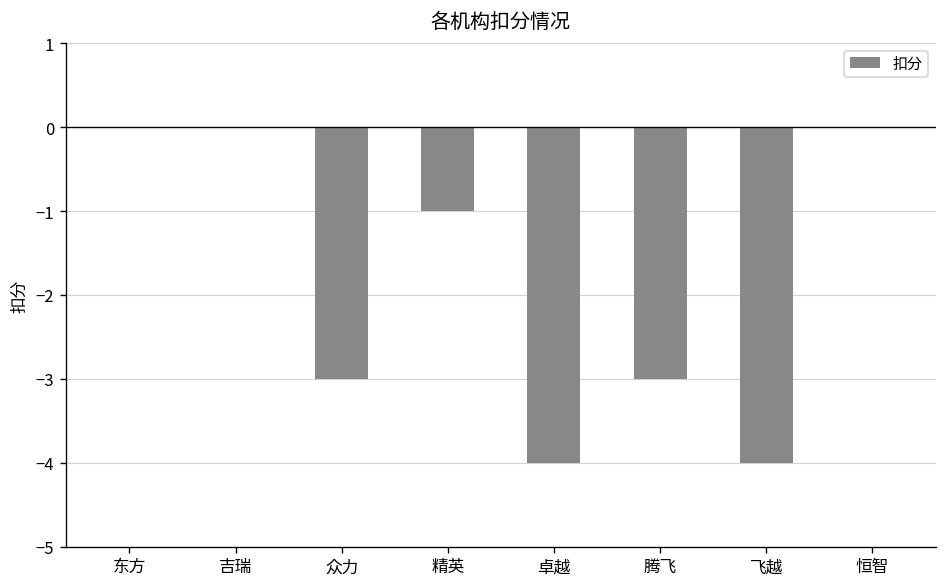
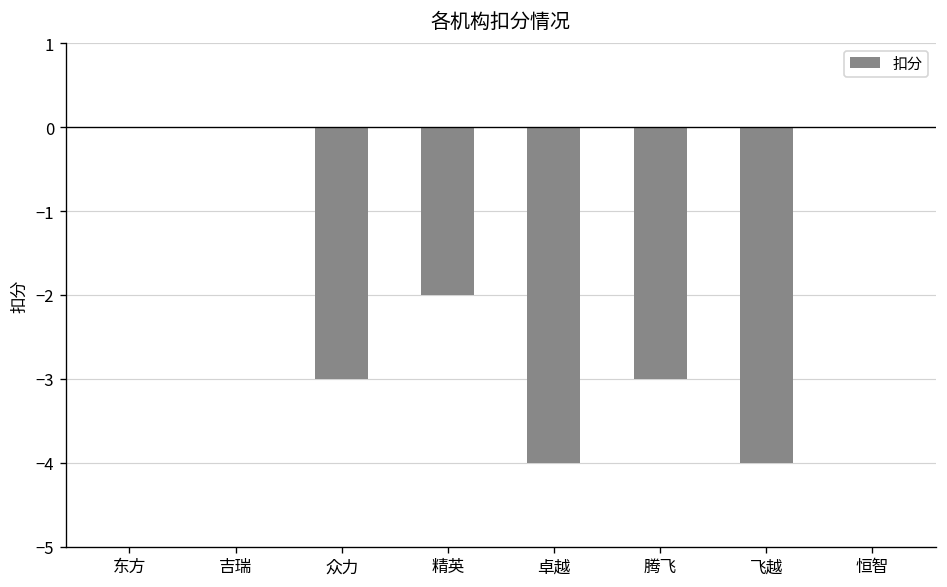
  {
    "东方": 0,
    "吉瑞": 0,
    "众力": -3,
-   "精英": -1,
+   "精英": -2,
    "卓越": -4,
    "腾飞": -3,
    "飞越": -4,
    "恒智": 0
  }
